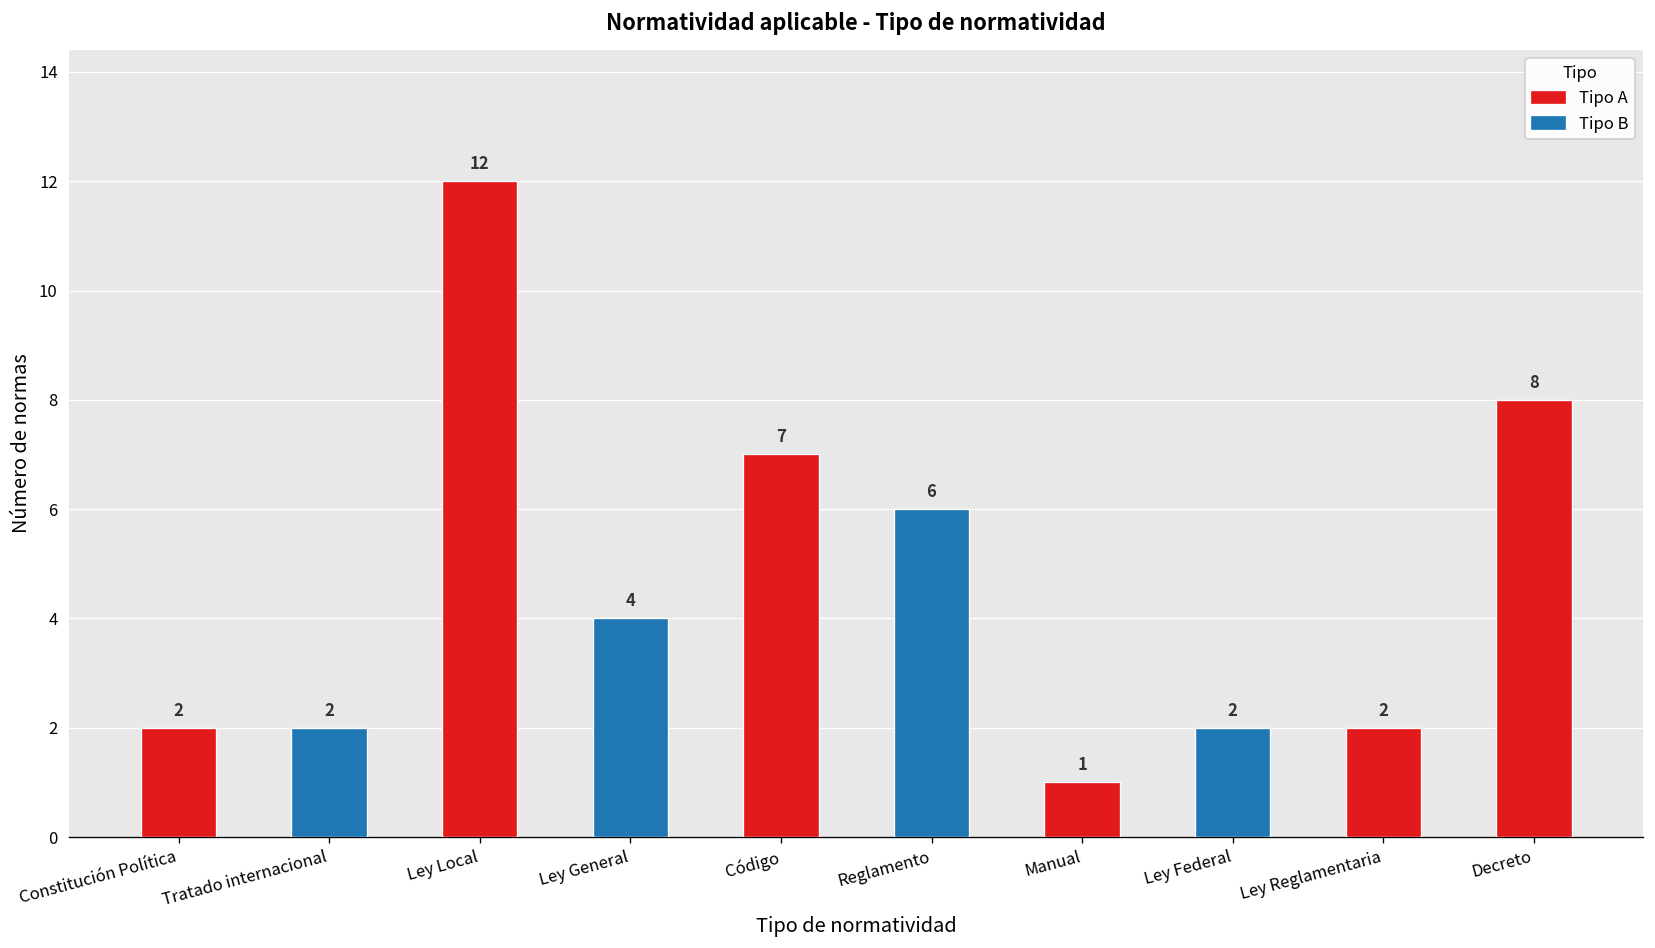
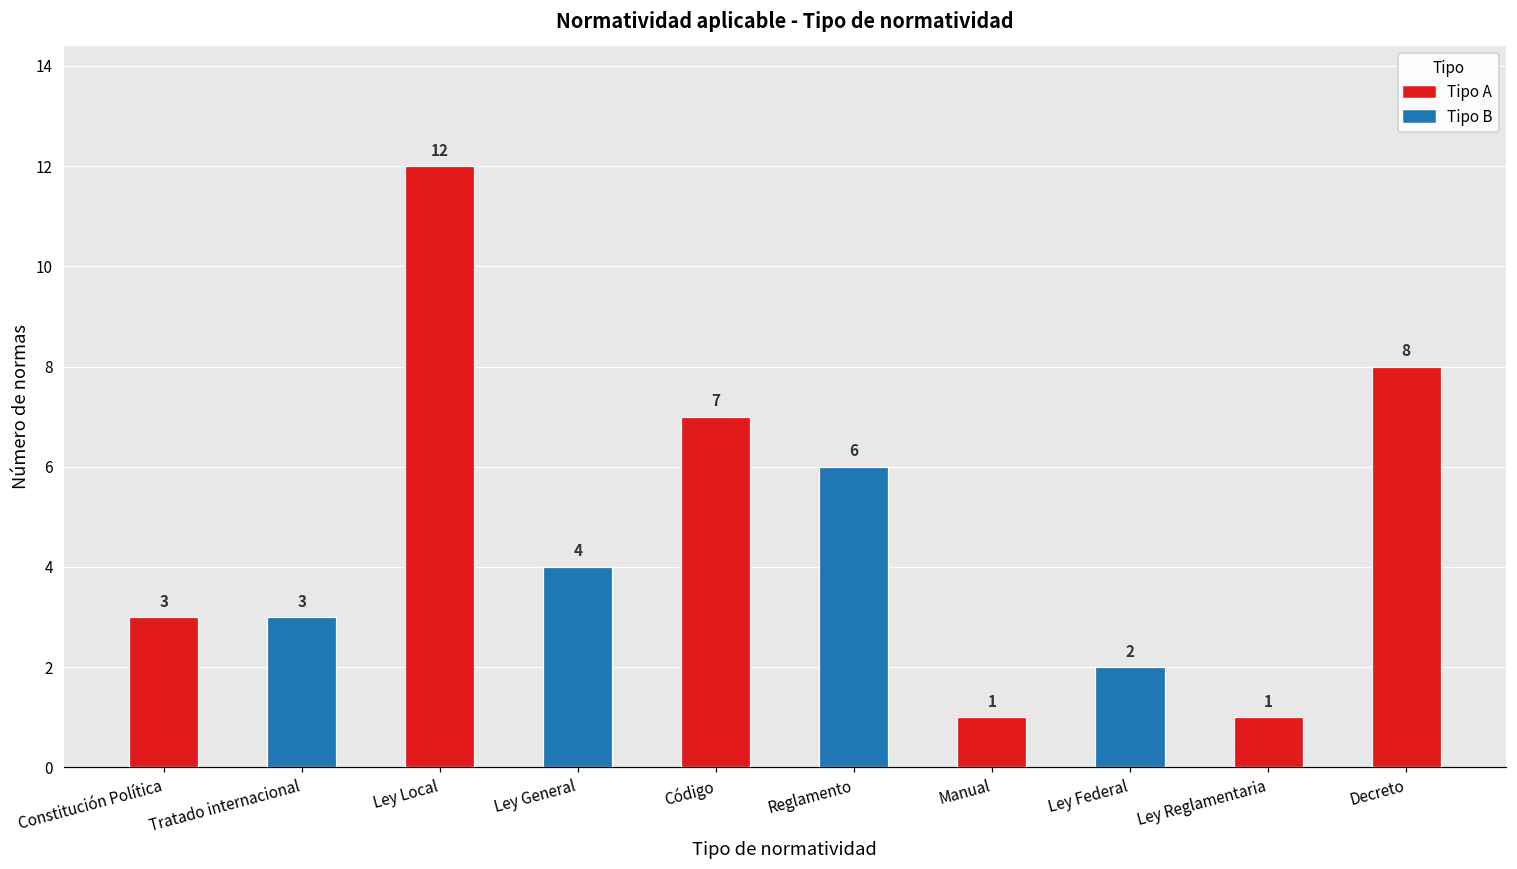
  {
-   "Constitución Política": 2,
-   "Tratado internacional": 2,
+   "Constitución Política": 3,
+   "Tratado internacional": 3,
    "Ley Local": 12,
    "Ley General": 4,
    "Código": 7,
    "Reglamento": 6,
    "Manual": 1,
    "Ley Federal": 2,
-   "Ley Reglamentaria": 2,
+   "Ley Reglamentaria": 1,
    "Decreto": 8
  }
